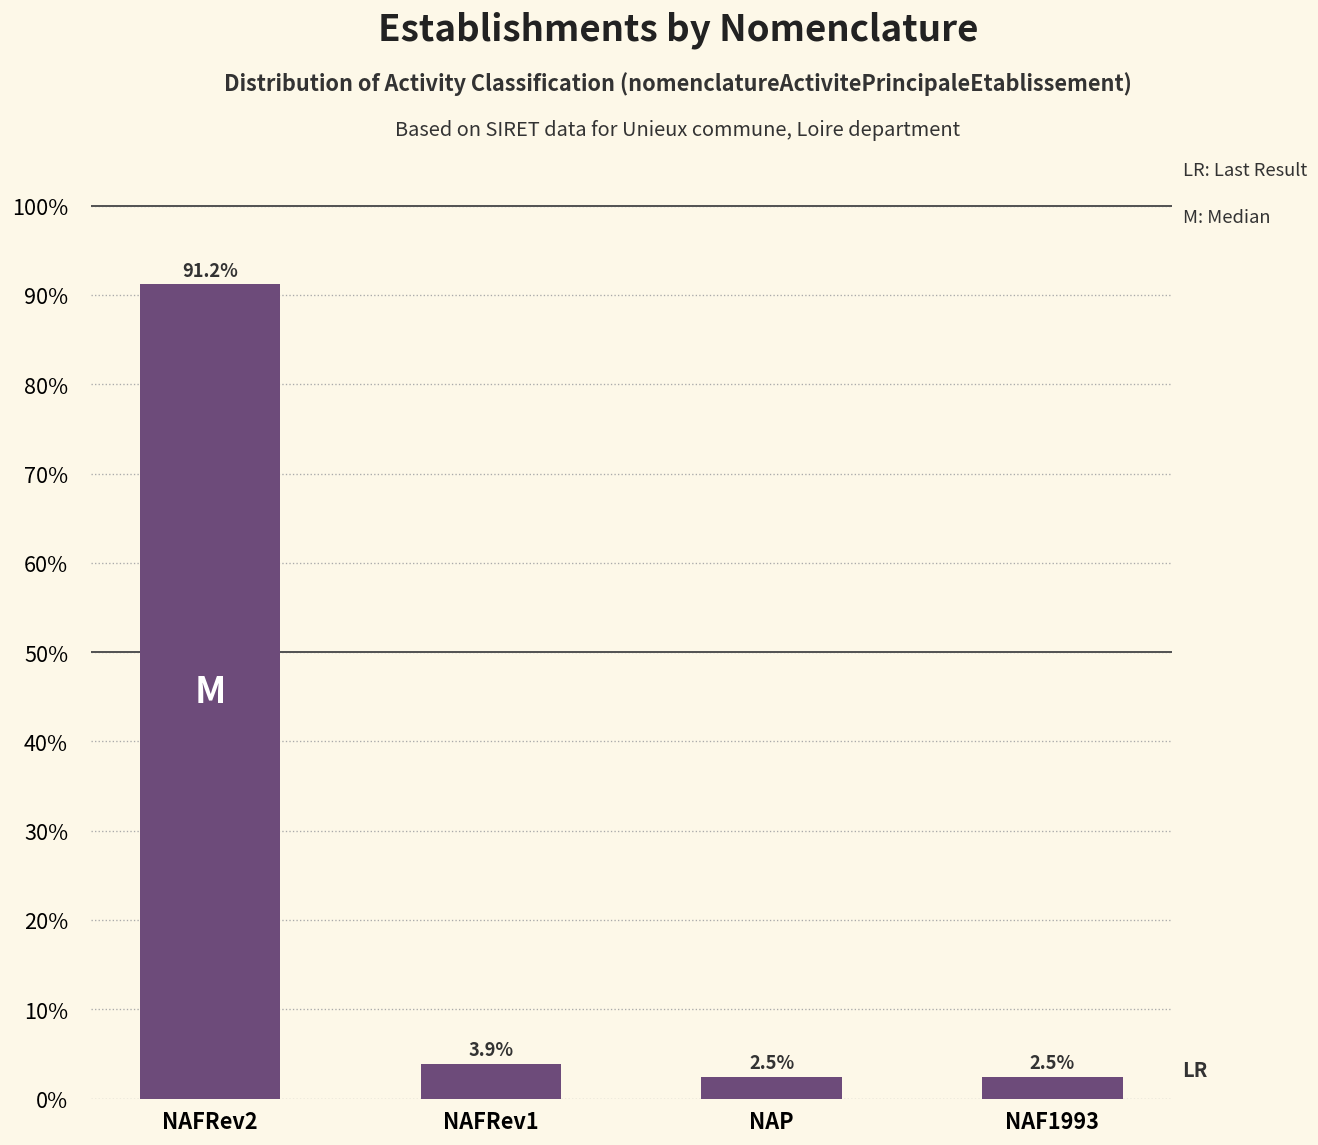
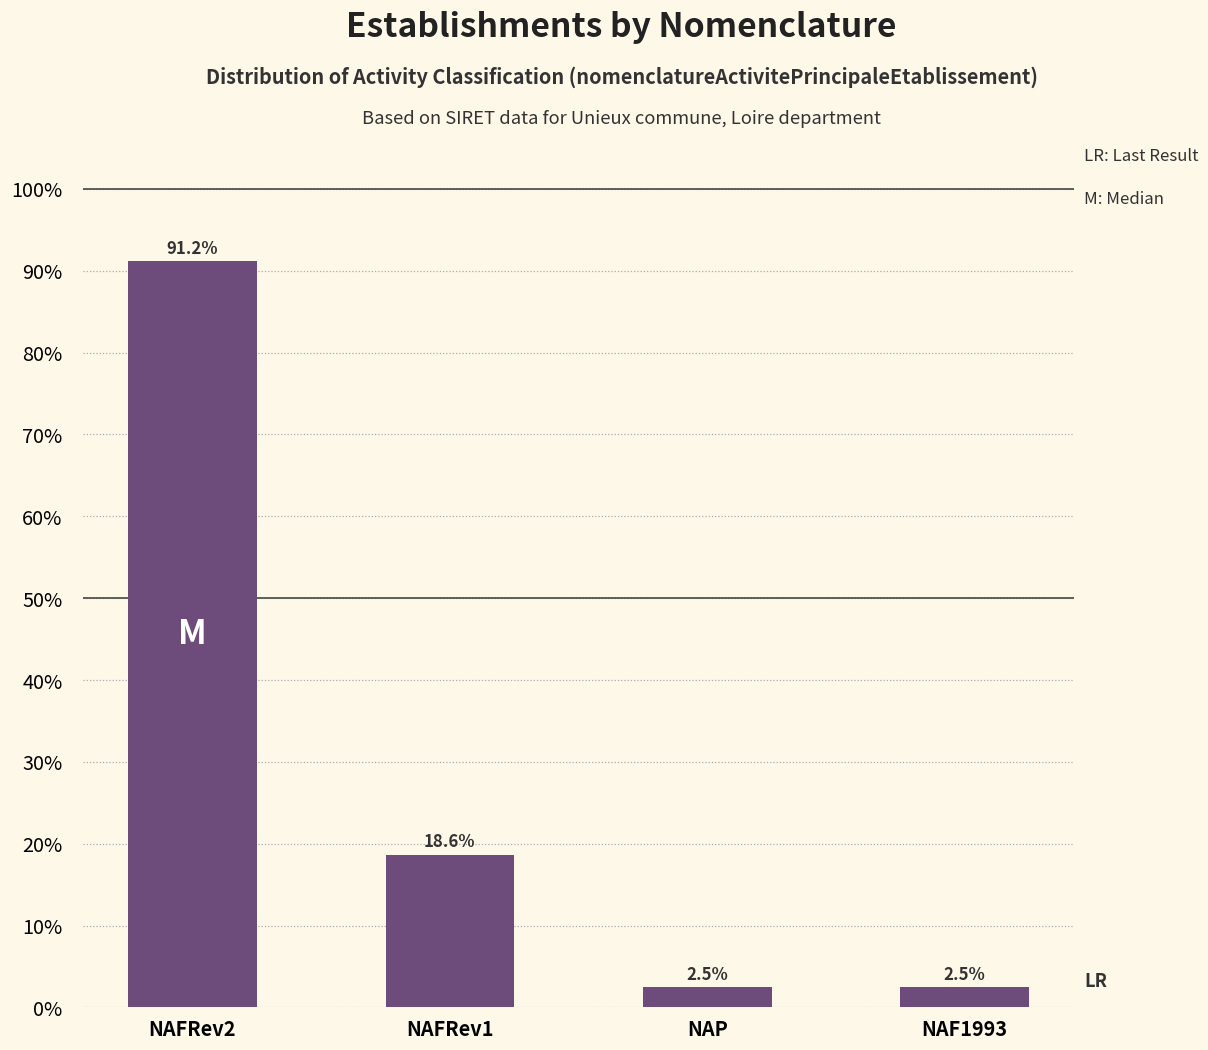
  {
    "NAFRev2": "91.2%",
-   "NAFRev1": "3.9%",
+   "NAFRev1": "18.6%",
    "NAP": "2.5%",
    "NAF1993": "2.5%"
  }
